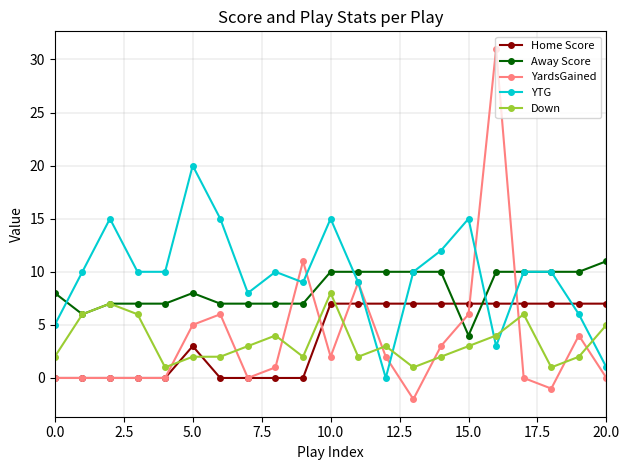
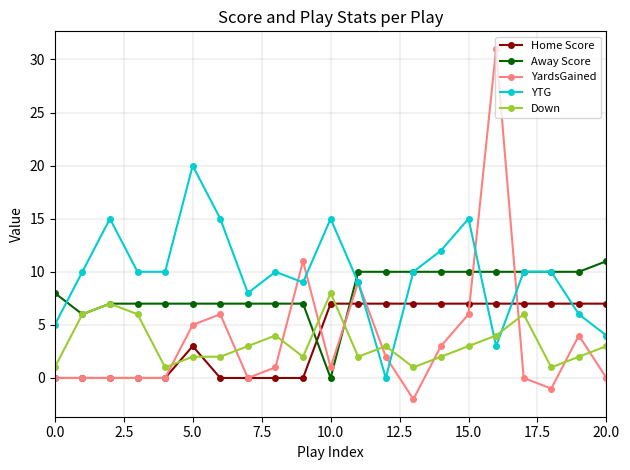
  {
    "Home Score": {
      "5.0": 3,
      "10.0": 7,
      "15.0": 7,
      "20.0": 7
    },
    "Away Score": {
      "0.0": 8,
-     "5.0": 8,
-     "10.0": 10,
-     "15.0": 4,
+     "5.0": 7,
+     "10.0": 0,
+     "15.0": 10,
      "20.0": 11
    },
    "YardsGained": {
      "5.0": 5,
-     "10.0": 2,
+     "10.0": 1,
      "15.0": 6,
      "20.0": 0
    },
    "YTG": {
      "0.0": 5,
      "5.0": 20,
      "10.0": 15,
      "15.0": 15,
-     "20.0": 1
+     "20.0": 4
    },
    "Down": {
-     "0.0": 2,
+     "0.0": 1,
      "5.0": 2,
      "10.0": 8,
      "15.0": 3,
-     "20.0": 5
+     "20.0": 3
    }
  }
